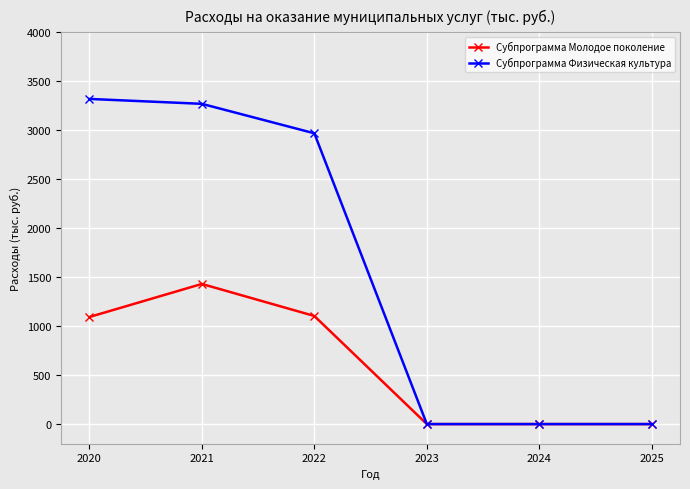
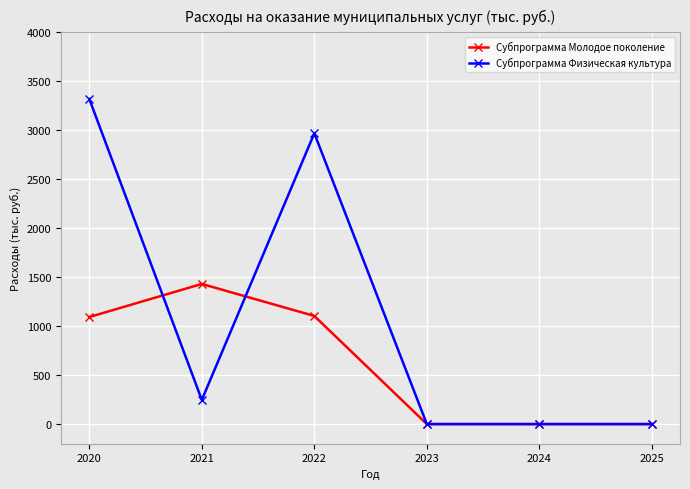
  {
    "Субпрограмма Молодое поколение": {
      "2020": 1100,
      "2021": 1400,
      "2022": 1100
    },
    "Субпрограмма Физическая культура": {
      "2020": 3300,
-     "2021": 3300,
+     "2021": 200,
      "2022": 3000
    }
  }
